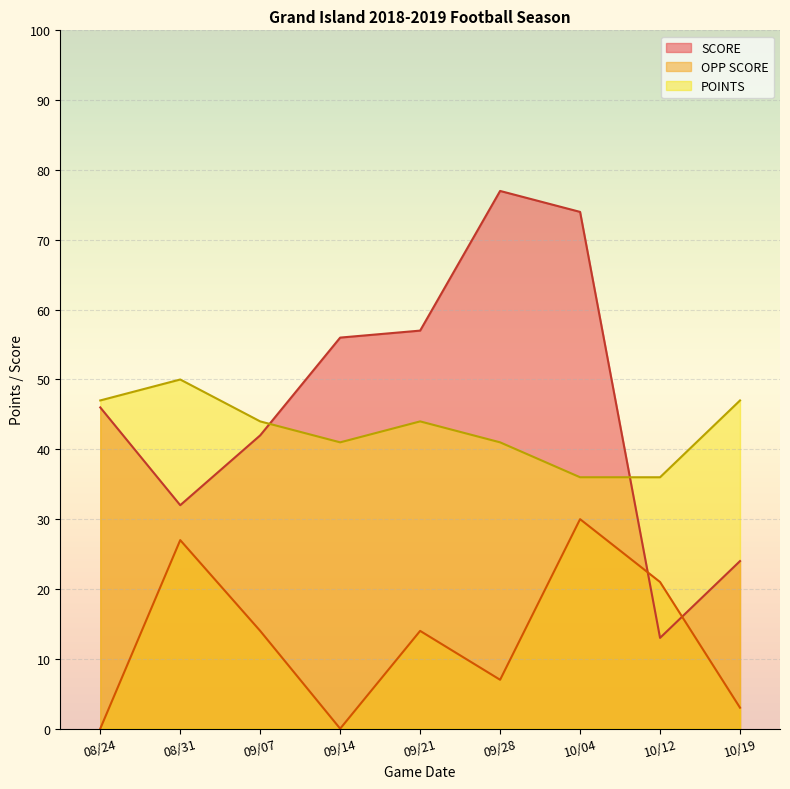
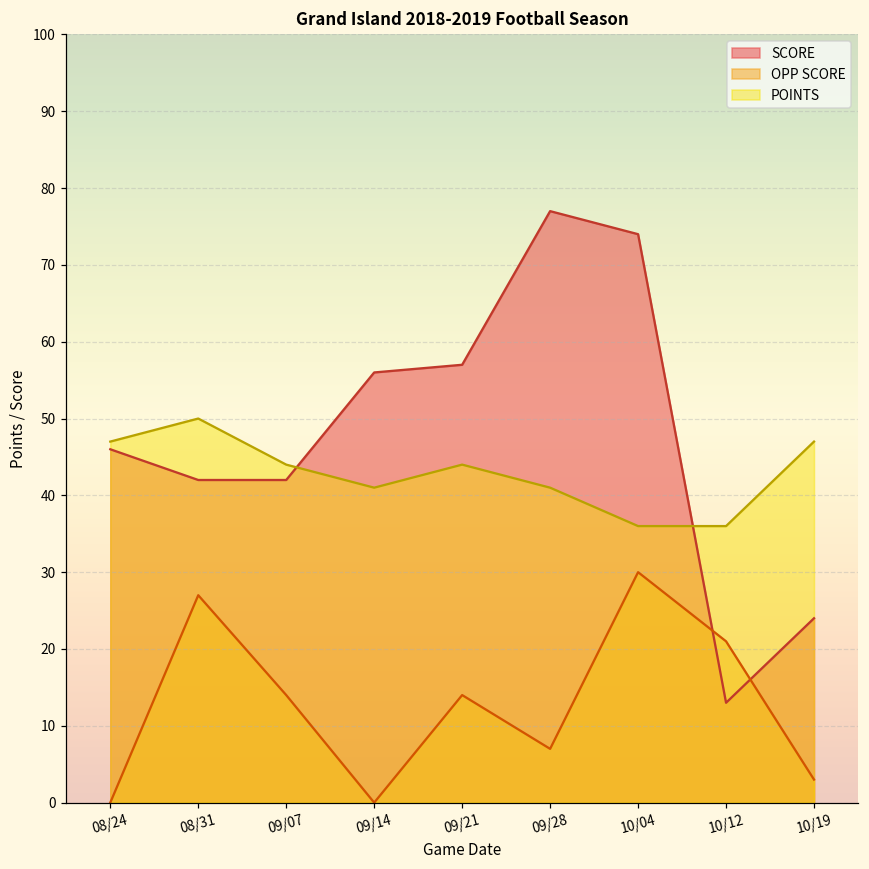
  {
    "SCORE": {
      "08/24": 46,
-     "08/31": 32,
+     "08/31": 42,
      "09/07": 42,
      "09/14": 56,
      "09/21": 57,
      "09/28": 77,
      "10/04": 74,
      "10/12": 13,
      "10/19": 24
    }
  }
